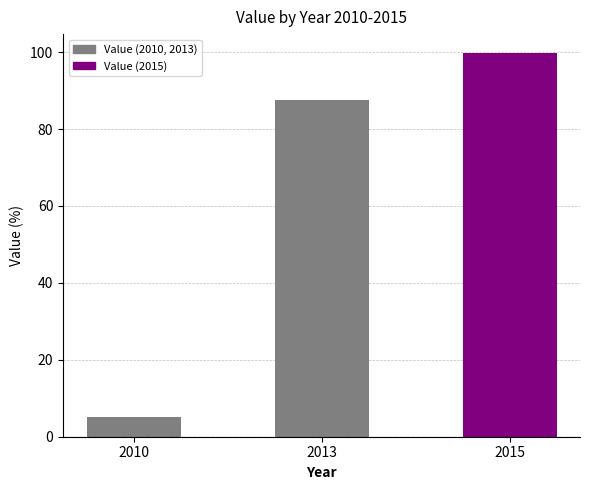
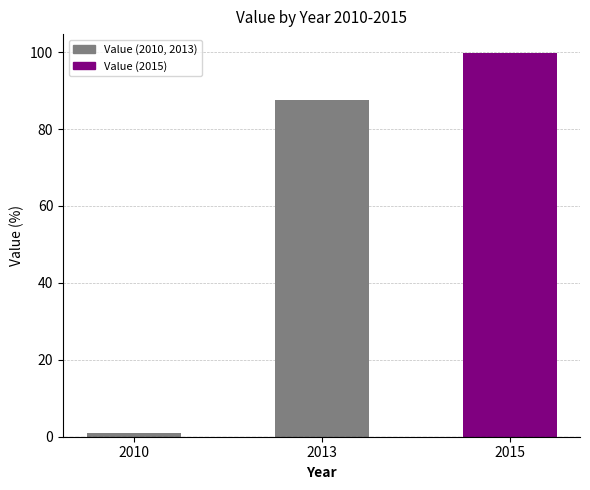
  {
-   "2010": 5,
+   "2010": 1,
    "2013": 88,
    "2015": 100
  }
